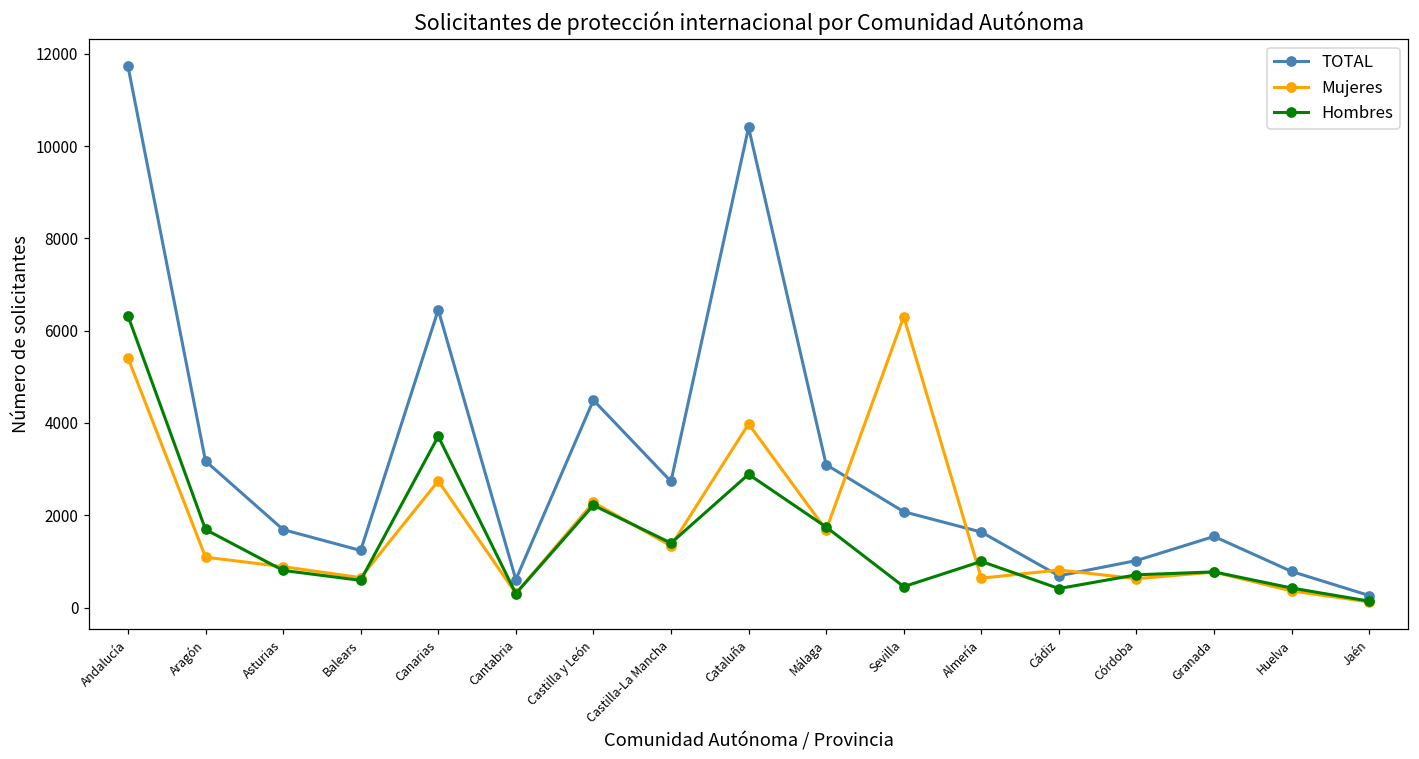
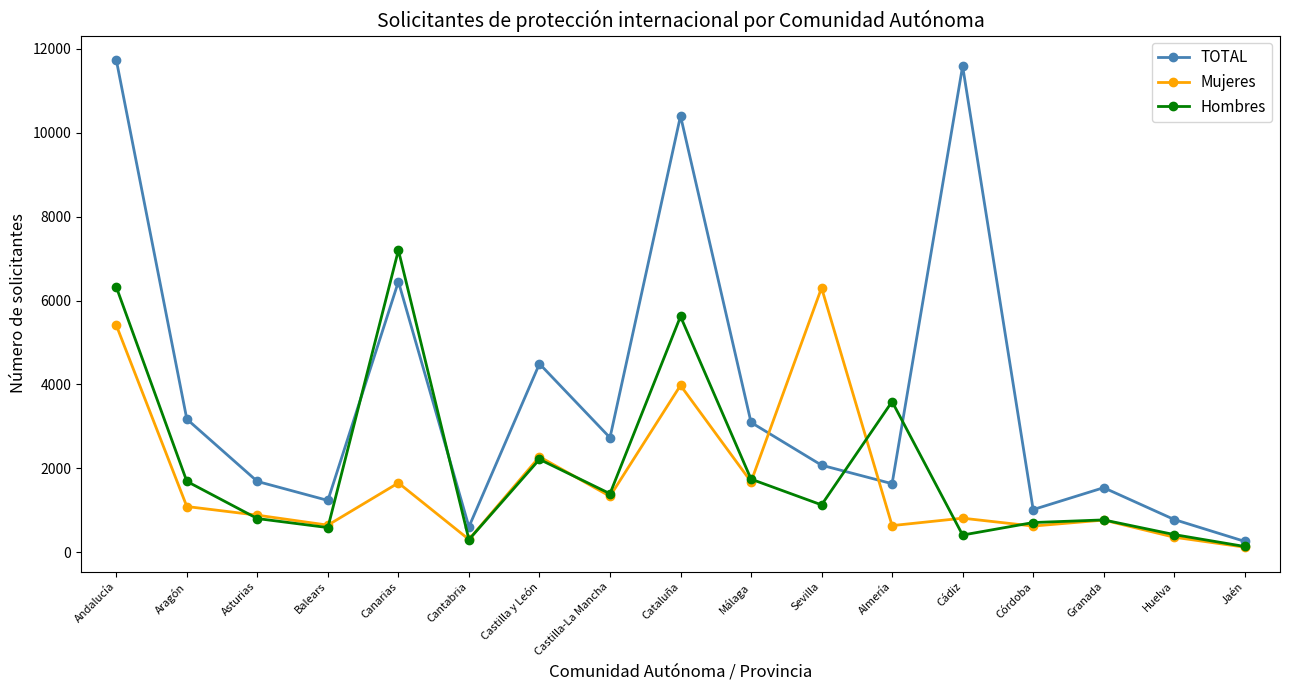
  {
    "TOTAL": {
      "Andalucía": 11700,
      "Aragón": 3200,
      "Asturias": 1700,
      "Balears": 1200,
      "Canarias": 6500,
      "Cantabria": 600,
      "Castilla y León": 4500,
      "Castilla-La Mancha": 2700,
      "Cataluña": 10400,
      "Málaga": 3100,
      "Sevilla": 2100,
      "Almería": 1600,
-     "Cádiz": 700,
+     "Cádiz": 11600,
      "Córdoba": 1000,
      "Granada": 1500,
      "Huelva": 800,
      "Jaén": 300
    },
    "Mujeres": {
      "Andalucía": 5400,
      "Aragón": 1100,
      "Asturias": 900,
-     "Canarias": 2700,
+     "Canarias": 1700,
      "Castilla y León": 2300,
      "Castilla-La Mancha": 1300,
      "Cataluña": 4000,
      "Málaga": 1700,
      "Sevilla": 6300,
      "Almería": 600,
      "Cádiz": 800,
      "Córdoba": 600,
      "Huelva": 400
    },
    "Hombres": {
      "Andalucía": 6300,
      "Aragón": 1700,
      "Asturias": 800,
-     "Canarias": 3700,
+     "Canarias": 7200,
      "Castilla y León": 2200,
      "Castilla-La Mancha": 1400,
-     "Cataluña": 2900,
+     "Cataluña": 5600,
      "Málaga": 1700,
-     "Sevilla": 500,
-     "Almería": 1000,
+     "Sevilla": 1100,
+     "Almería": 3600,
      "Cádiz": 400,
      "Córdoba": 700,
      "Huelva": 400
    }
  }
